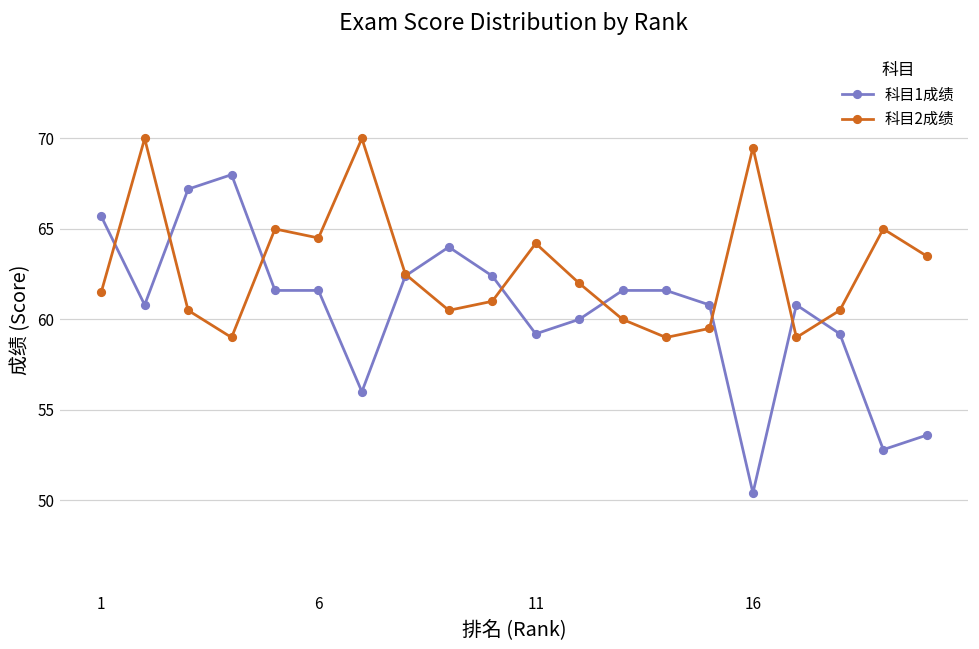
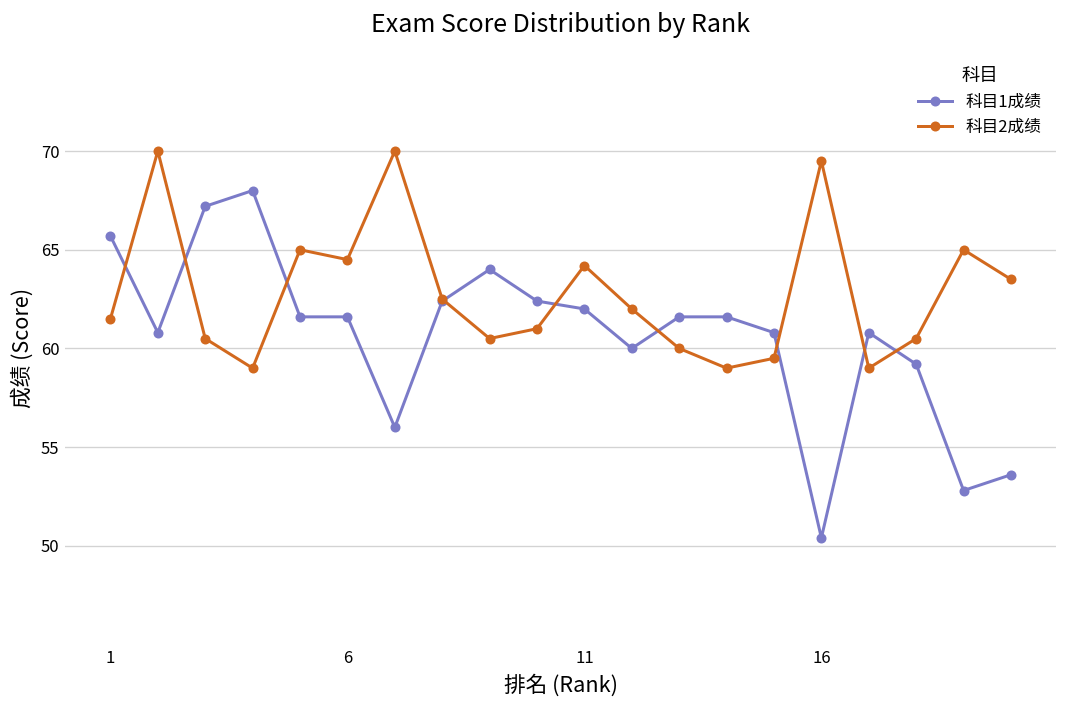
  {
    "科目1成绩": {
      "1": 65.7,
      "6": 61.6,
-     "11": 59.2,
+     "11": 62.0,
      "16": 50.4
    },
    "科目2成绩": {
      "1": 61.5,
      "6": 64.5,
      "11": 64.2,
      "16": 69.5
    }
  }
